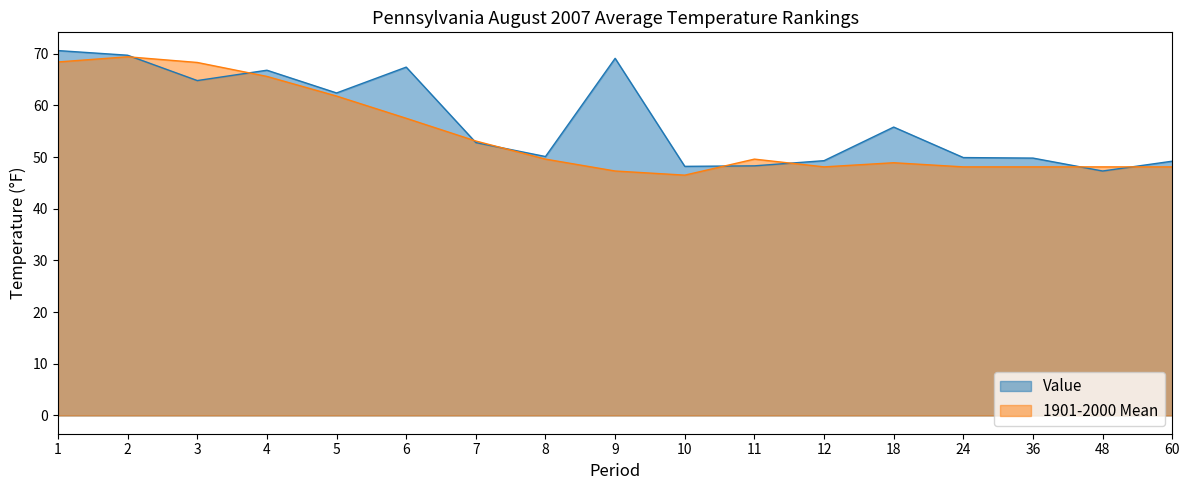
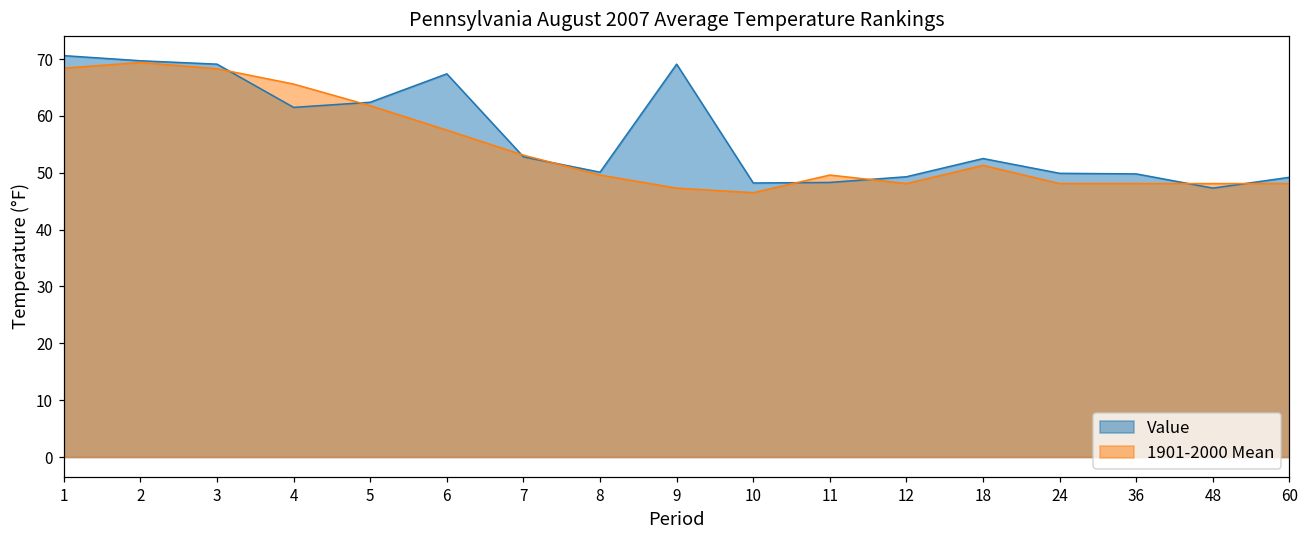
  {
    "Value": {
      "1": 71,
-     "3": 65,
-     "4": 67,
+     "3": 69,
+     "4": 62,
      "5": 62,
      "6": 67,
      "8": 50,
      "9": 69,
      "10": 48,
      "11": 48,
      "12": 49,
-     "18": 56,
+     "18": 53,
      "24": 50,
      "36": 50,
      "48": 47,
      "60": 49
    },
    "1901-2000 Mean": {
      "1": 68,
      "3": 68,
      "4": 66,
      "5": 62,
      "6": 58,
      "8": 50,
      "9": 47,
      "10": 47,
      "11": 50,
      "12": 48,
-     "18": 49,
+     "18": 51,
      "24": 48,
      "36": 48,
      "48": 48,
      "60": 48
    }
  }
